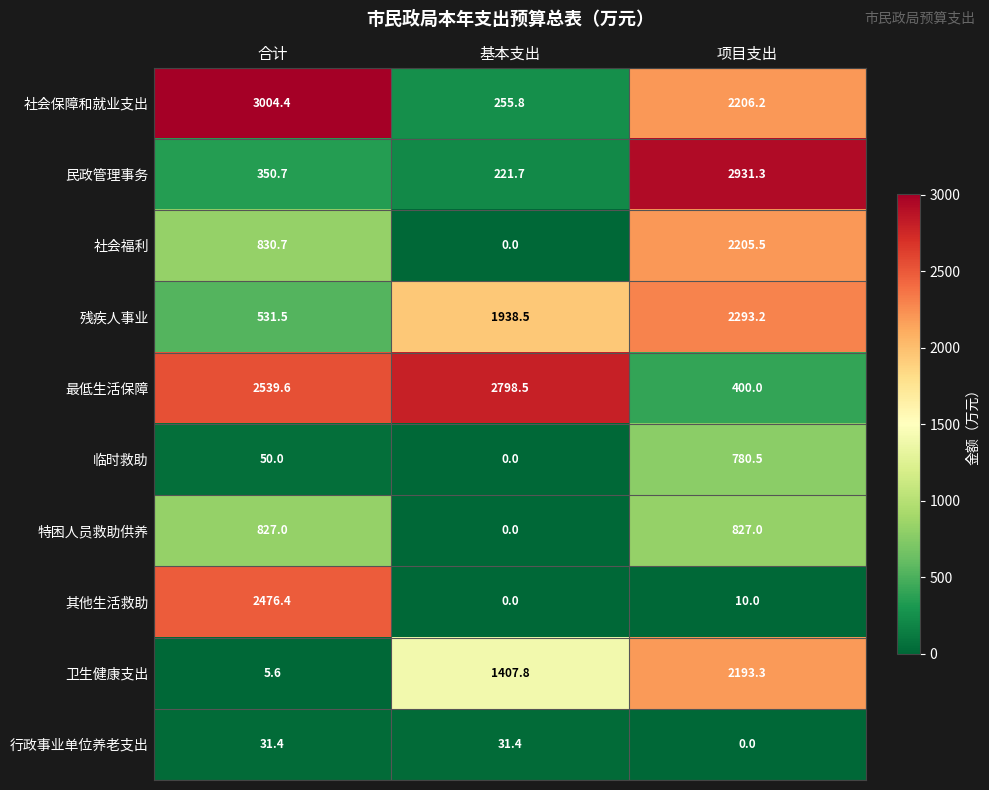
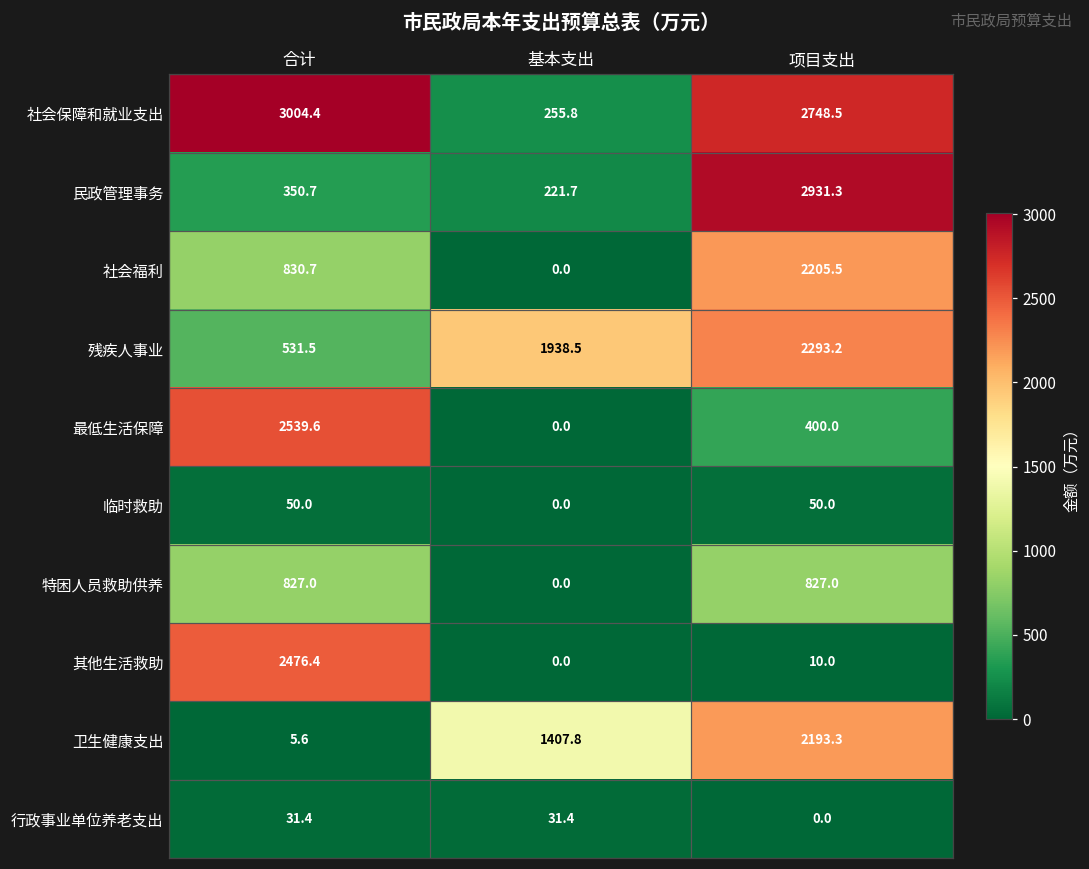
  {
    "社会保障和就业支出": {
      "合计": 3004.4,
      "基本支出": 255.8,
-     "项目支出": 2206.2
+     "项目支出": 2748.5
    },
    "民政管理事务": {
      "合计": 350.7,
      "基本支出": 221.7,
      "项目支出": 2931.3
    },
    "社会福利": {
      "合计": 830.7,
      "基本支出": 0.0,
      "项目支出": 2205.5
    },
    "残疾人事业": {
      "合计": 531.5,
      "基本支出": 1938.5,
      "项目支出": 2293.2
    },
    "最低生活保障": {
      "合计": 2539.6,
-     "基本支出": 2798.5,
+     "基本支出": 0.0,
      "项目支出": 400.0
    },
    "临时救助": {
      "合计": 50.0,
      "基本支出": 0.0,
-     "项目支出": 780.5
+     "项目支出": 50.0
    },
    "特困人员救助供养": {
      "合计": 827.0,
      "基本支出": 0.0,
      "项目支出": 827.0
    },
    "其他生活救助": {
      "合计": 2476.4,
      "基本支出": 0.0,
      "项目支出": 10.0
    },
    "卫生健康支出": {
      "合计": 5.6,
      "基本支出": 1407.8,
      "项目支出": 2193.3
    },
    "行政事业单位养老支出": {
      "合计": 31.4,
      "基本支出": 31.4,
      "项目支出": 0.0
    }
  }
